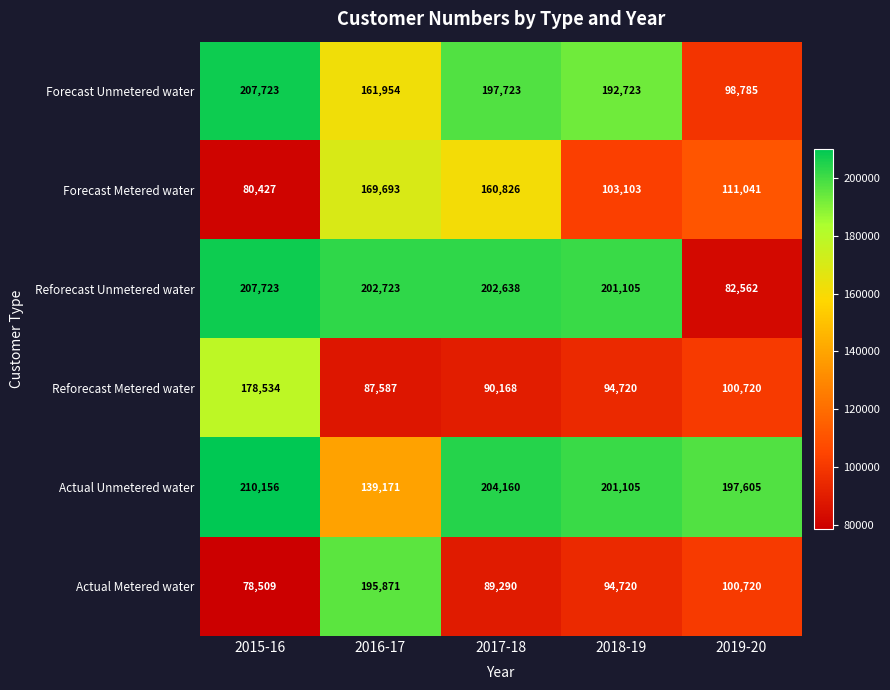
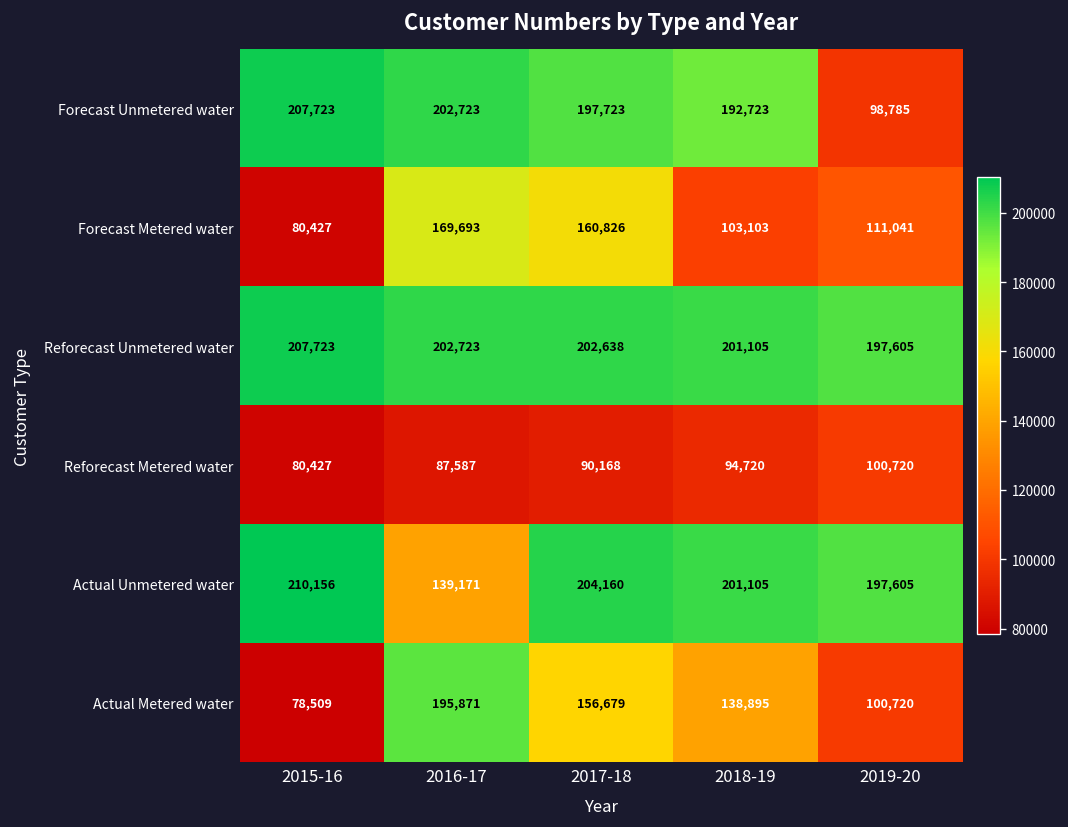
  {
    "Forecast Unmetered water": {
      "2015-16": "207,723",
-     "2016-17": "161,954",
+     "2016-17": "202,723",
      "2017-18": "197,723",
      "2018-19": "192,723",
      "2019-20": "98,785"
    },
    "Forecast Metered water": {
      "2015-16": "80,427",
      "2016-17": "169,693",
      "2017-18": "160,826",
      "2018-19": "103,103",
      "2019-20": "111,041"
    },
    "Reforecast Unmetered water": {
      "2015-16": "207,723",
      "2016-17": "202,723",
      "2017-18": "202,638",
      "2018-19": "201,105",
-     "2019-20": "82,562"
+     "2019-20": "197,605"
    },
    "Reforecast Metered water": {
-     "2015-16": "178,534",
+     "2015-16": "80,427",
      "2016-17": "87,587",
      "2017-18": "90,168",
      "2018-19": "94,720",
      "2019-20": "100,720"
    },
    "Actual Unmetered water": {
      "2015-16": "210,156",
      "2016-17": "139,171",
      "2017-18": "204,160",
      "2018-19": "201,105",
      "2019-20": "197,605"
    },
    "Actual Metered water": {
      "2015-16": "78,509",
      "2016-17": "195,871",
-     "2017-18": "89,290",
-     "2018-19": "94,720",
+     "2017-18": "156,679",
+     "2018-19": "138,895",
      "2019-20": "100,720"
    }
  }
